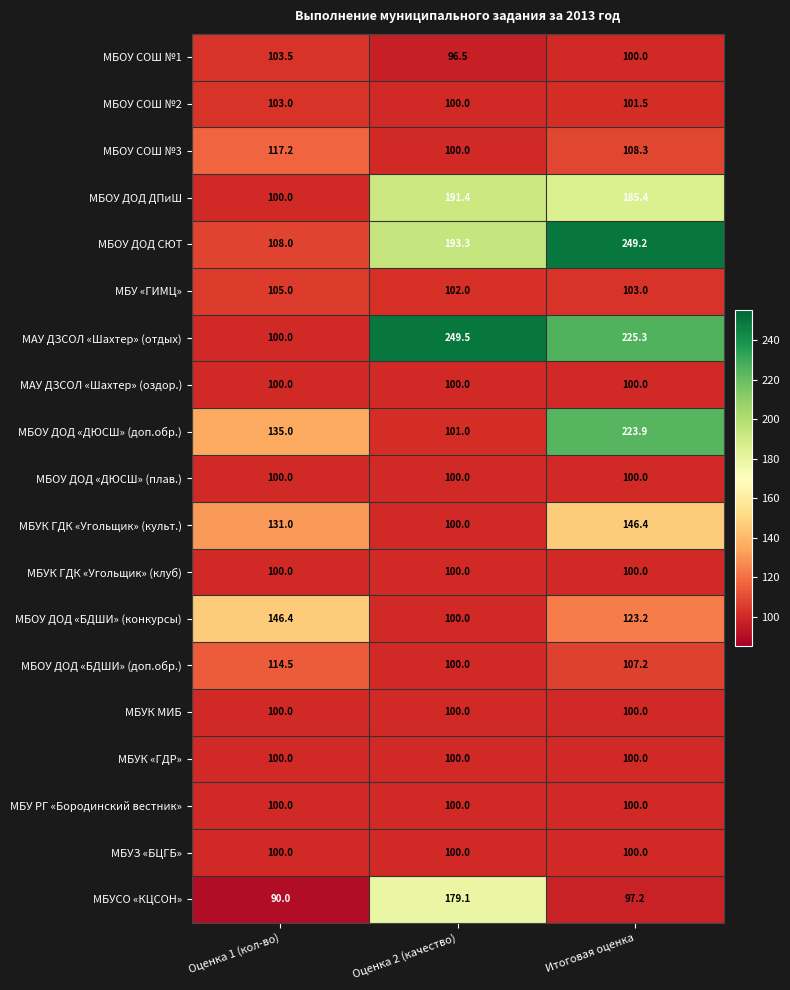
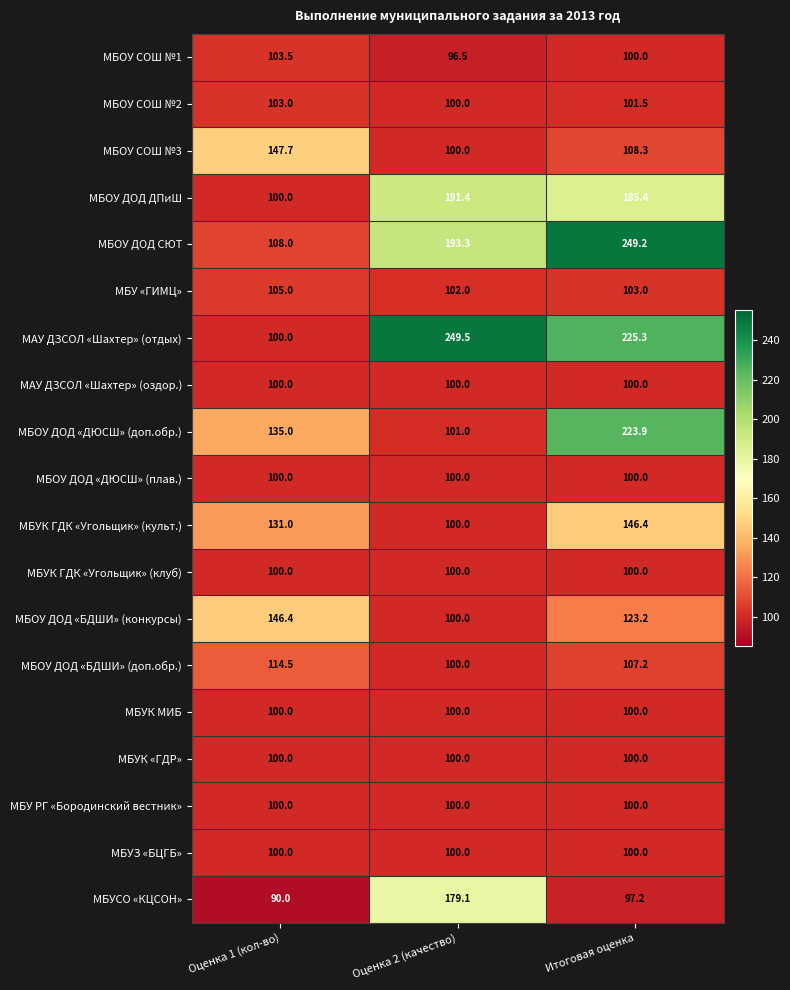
  {
    "МБОУ СОШ №1": {
      "Оценка 1 (кол-во)": 103.5,
      "Оценка 2 (качество)": 96.5,
      "Итоговая оценка": 100.0
    },
    "МБОУ СОШ №2": {
      "Оценка 1 (кол-во)": 103.0,
      "Оценка 2 (качество)": 100.0,
      "Итоговая оценка": 101.5
    },
    "МБОУ СОШ №3": {
-     "Оценка 1 (кол-во)": 117.2,
+     "Оценка 1 (кол-во)": 147.7,
      "Оценка 2 (качество)": 100.0,
      "Итоговая оценка": 108.3
    },
    "МБОУ ДОД ДПиШ": {
      "Оценка 1 (кол-во)": 100.0,
      "Оценка 2 (качество)": 191.4,
      "Итоговая оценка": 185.4
    },
    "МБОУ ДОД СЮТ": {
      "Оценка 1 (кол-во)": 108.0,
      "Оценка 2 (качество)": 193.3,
      "Итоговая оценка": 249.2
    },
    "МБУ «ГИМЦ»": {
      "Оценка 1 (кол-во)": 105.0,
      "Оценка 2 (качество)": 102.0,
      "Итоговая оценка": 103.0
    },
    "МАУ ДЗСОЛ «Шахтер» (отдых)": {
      "Оценка 1 (кол-во)": 100.0,
      "Оценка 2 (качество)": 249.5,
      "Итоговая оценка": 225.3
    },
    "МАУ ДЗСОЛ «Шахтер» (оздор.)": {
      "Оценка 1 (кол-во)": 100.0,
      "Оценка 2 (качество)": 100.0,
      "Итоговая оценка": 100.0
    },
    "МБОУ ДОД «ДЮСШ» (доп.обр.)": {
      "Оценка 1 (кол-во)": 135.0,
      "Оценка 2 (качество)": 101.0,
      "Итоговая оценка": 223.9
    },
    "МБОУ ДОД «ДЮСШ» (плав.)": {
      "Оценка 1 (кол-во)": 100.0,
      "Оценка 2 (качество)": 100.0,
      "Итоговая оценка": 100.0
    },
    "МБУК ГДК «Угольщик» (культ.)": {
      "Оценка 1 (кол-во)": 131.0,
      "Оценка 2 (качество)": 100.0,
      "Итоговая оценка": 146.4
    },
    "МБУК ГДК «Угольщик» (клуб)": {
      "Оценка 1 (кол-во)": 100.0,
      "Оценка 2 (качество)": 100.0,
      "Итоговая оценка": 100.0
    },
    "МБОУ ДОД «БДШИ» (конкурсы)": {
      "Оценка 1 (кол-во)": 146.4,
      "Оценка 2 (качество)": 100.0,
      "Итоговая оценка": 123.2
    },
    "МБОУ ДОД «БДШИ» (доп.обр.)": {
      "Оценка 1 (кол-во)": 114.5,
      "Оценка 2 (качество)": 100.0,
      "Итоговая оценка": 107.2
    },
    "МБУК МИБ": {
      "Оценка 1 (кол-во)": 100.0,
      "Оценка 2 (качество)": 100.0,
      "Итоговая оценка": 100.0
    },
    "МБУК «ГДР»": {
      "Оценка 1 (кол-во)": 100.0,
      "Оценка 2 (качество)": 100.0,
      "Итоговая оценка": 100.0
    },
    "МБУ РГ «Бородинский вестник»": {
      "Оценка 1 (кол-во)": 100.0,
      "Оценка 2 (качество)": 100.0,
      "Итоговая оценка": 100.0
    },
    "МБУЗ «БЦГБ»": {
      "Оценка 1 (кол-во)": 100.0,
      "Оценка 2 (качество)": 100.0,
      "Итоговая оценка": 100.0
    },
    "МБУСО «КЦСОН»": {
      "Оценка 1 (кол-во)": 90.0,
      "Оценка 2 (качество)": 179.1,
      "Итоговая оценка": 97.2
    }
  }
